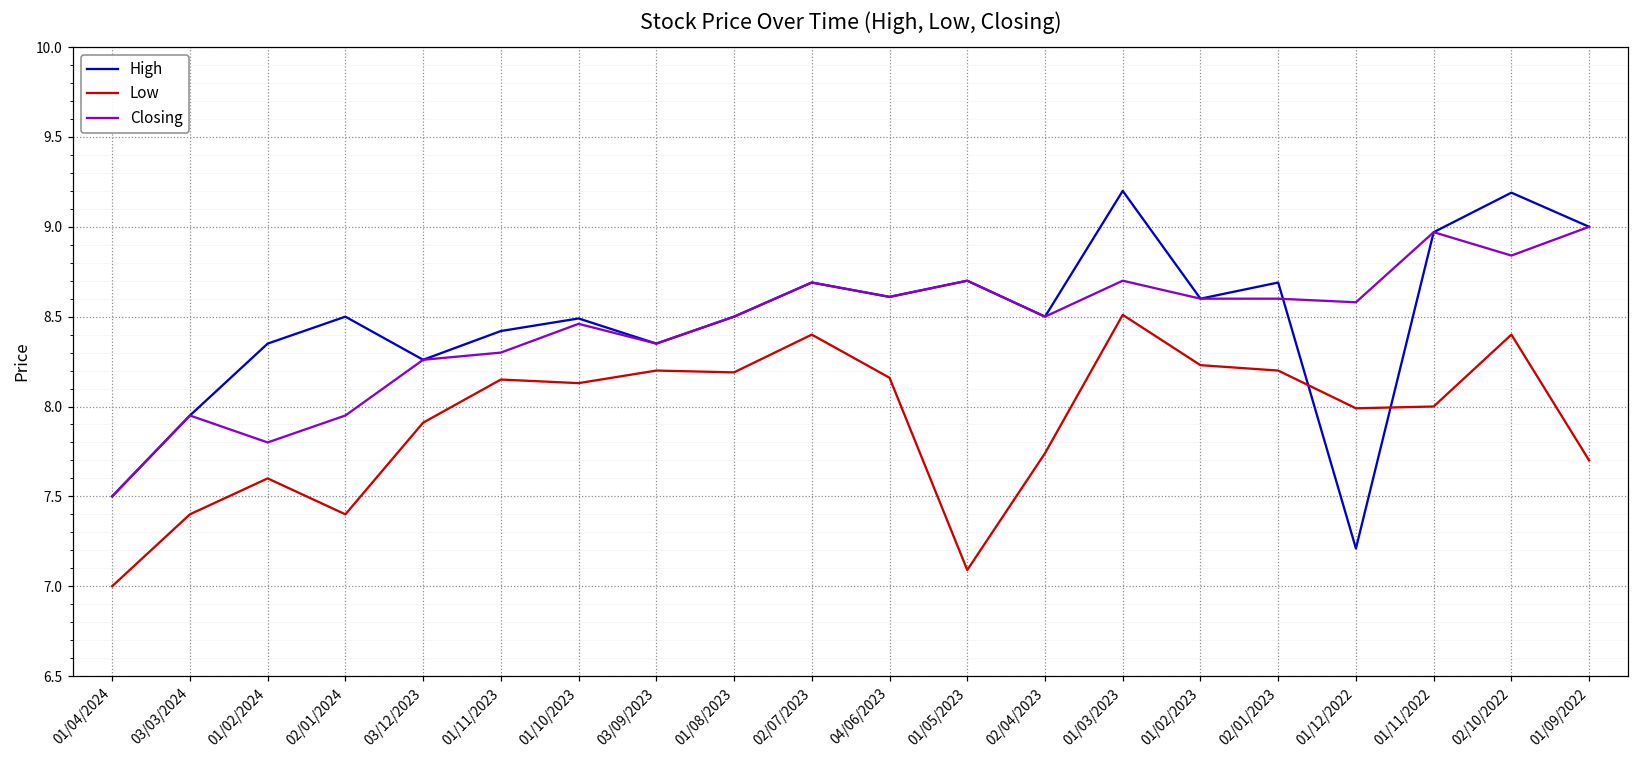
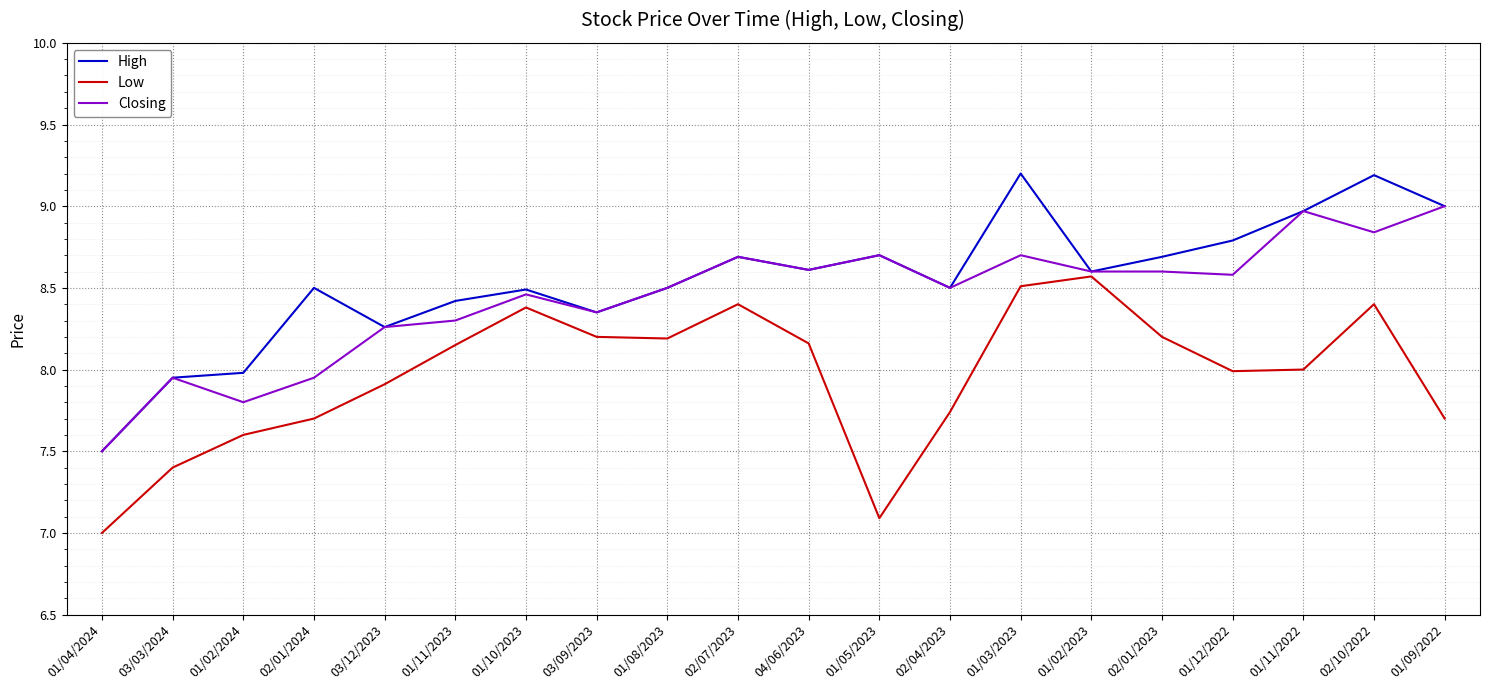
  {
    "High": {
-     "01/02/2024": 8.35,
+     "01/02/2024": 7.98,
      "02/01/2024": 8.50,
      "01/11/2023": 8.42,
      "01/10/2023": 8.49,
      "01/03/2023": 9.20,
      "02/01/2023": 8.69,
-     "01/12/2022": 7.21,
+     "01/12/2022": 8.79,
      "02/10/2022": 9.19
    },
    "Low": {
      "01/04/2024": 7.00,
      "03/03/2024": 7.40,
      "01/02/2024": 7.60,
-     "02/01/2024": 7.4,
+     "02/01/2024": 7.7,
      "03/12/2023": 7.91,
      "01/11/2023": 8.15,
-     "01/10/2023": 8.13,
+     "01/10/2023": 8.38,
      "03/09/2023": 8.20,
      "01/08/2023": 8.19,
      "02/07/2023": 8.40,
      "04/06/2023": 8.16,
      "01/05/2023": 7.09,
      "02/04/2023": 7.74,
      "01/03/2023": 8.51,
-     "01/02/2023": 8.23,
+     "01/02/2023": 8.57,
      "02/01/2023": 8.20,
      "01/12/2022": 7.99,
      "01/11/2022": 8.00,
      "02/10/2022": 8.40,
      "01/09/2022": 7.70
    },
    "Closing": {
      "01/02/2024": 7.80,
      "02/01/2024": 7.95,
      "01/11/2023": 8.30,
      "01/10/2023": 8.46,
      "01/03/2023": 8.70,
      "02/01/2023": 8.60,
      "01/12/2022": 8.58,
      "02/10/2022": 8.84
    }
  }
